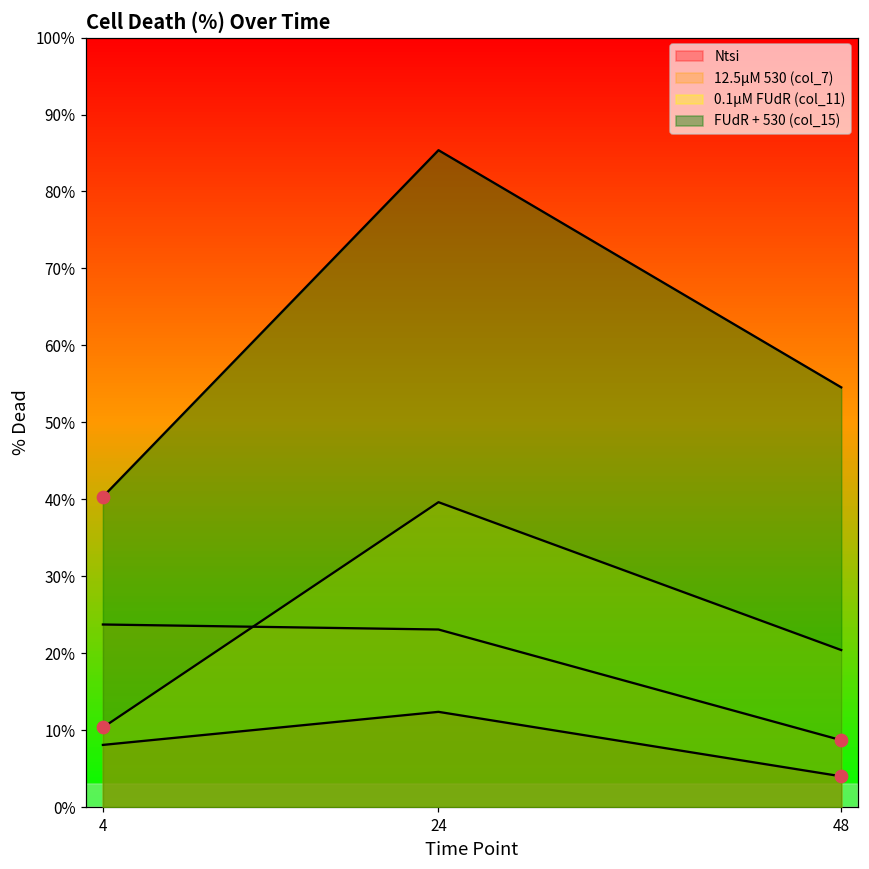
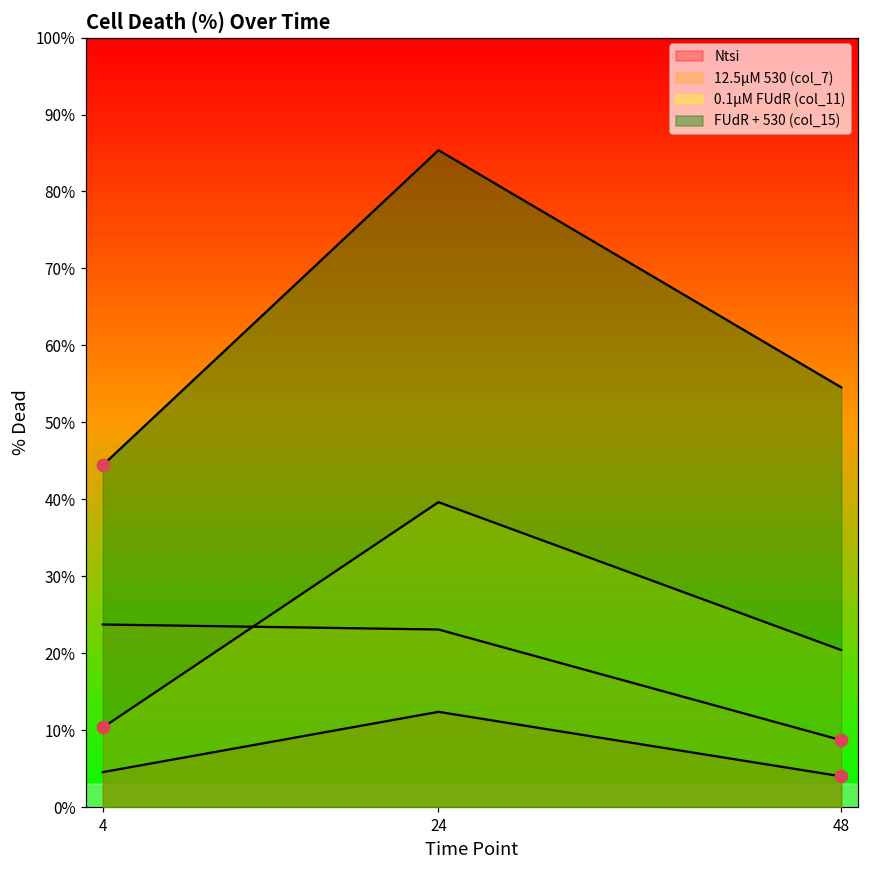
  {
    "Ntsi": {
-     "4": "8%",
+     "4": "5%",
      "24": "12%"
    },
    "FUdR + 530 (col_15)": {
-     "4": "40%",
+     "4": "44%",
      "24": "85%",
      "48": "55%"
    }
  }
